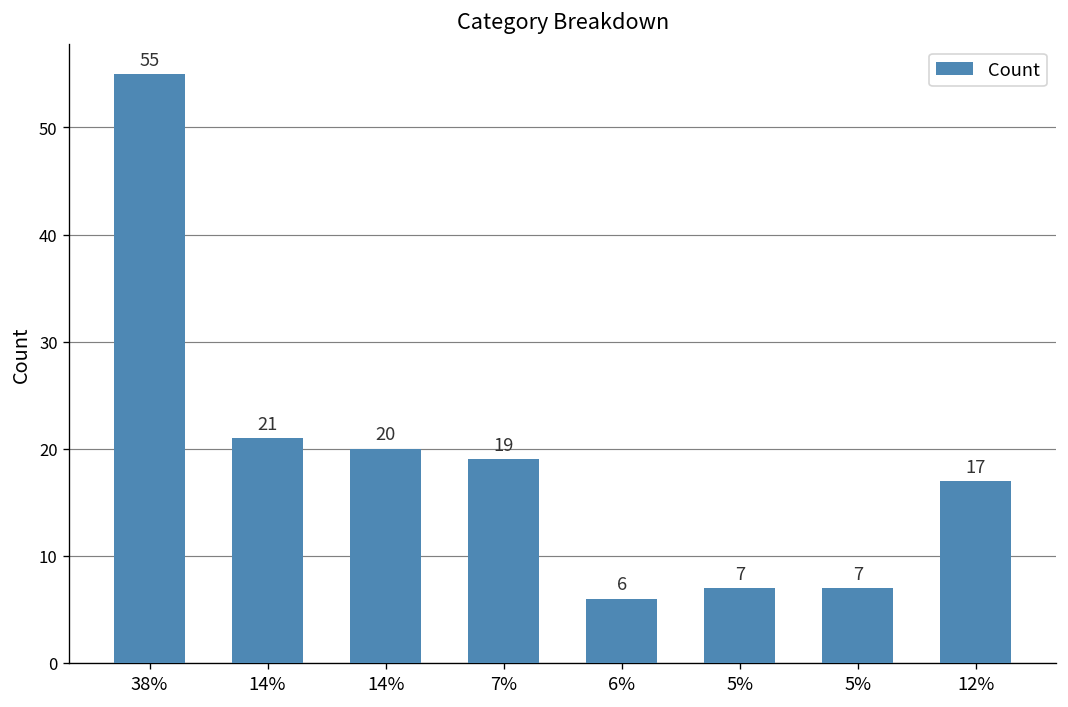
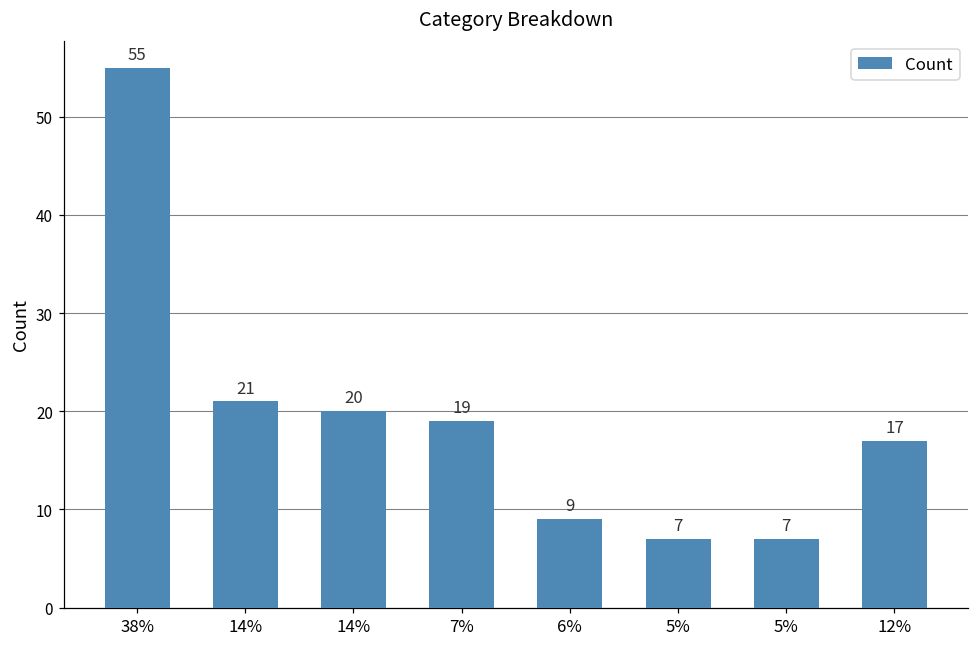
  {
    "38%": 55,
    "7%": 19,
-   "6%": 6,
+   "6%": 9,
    "12%": 17
  }
